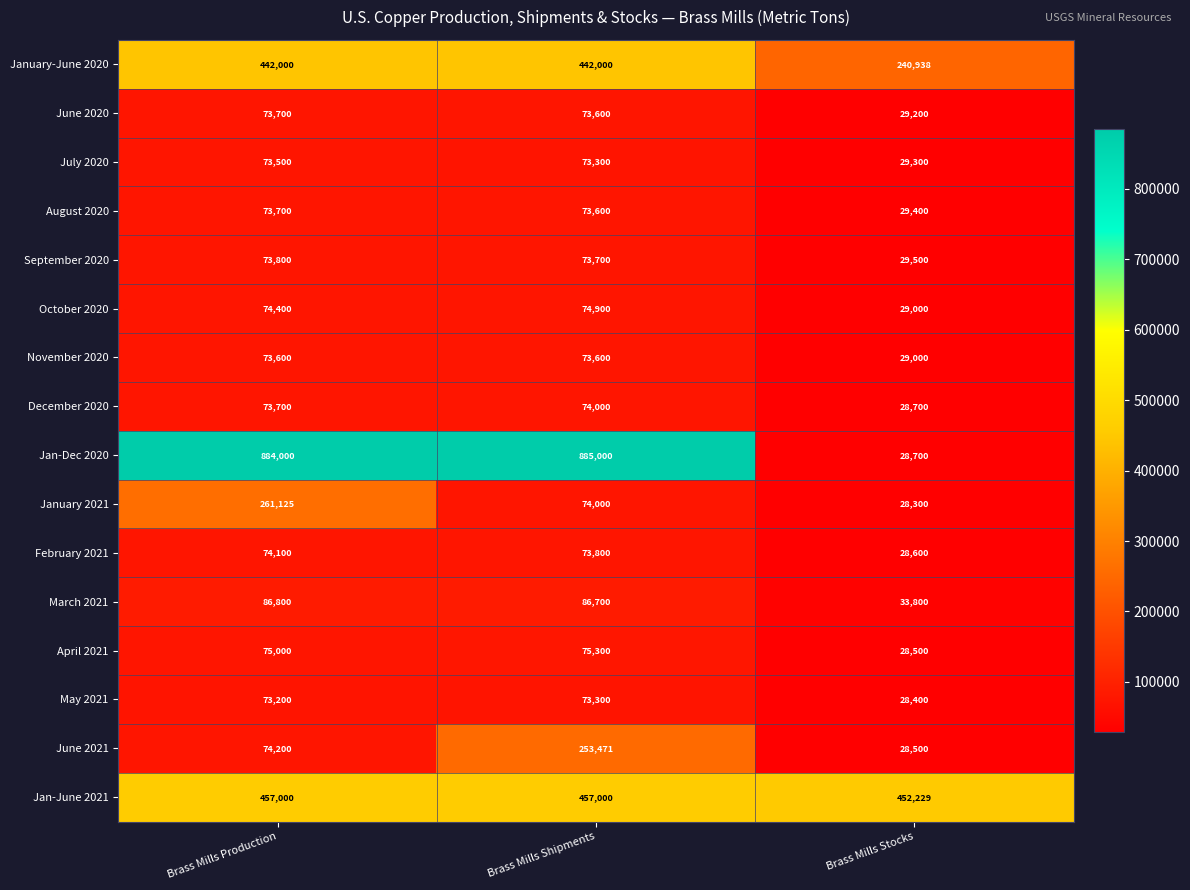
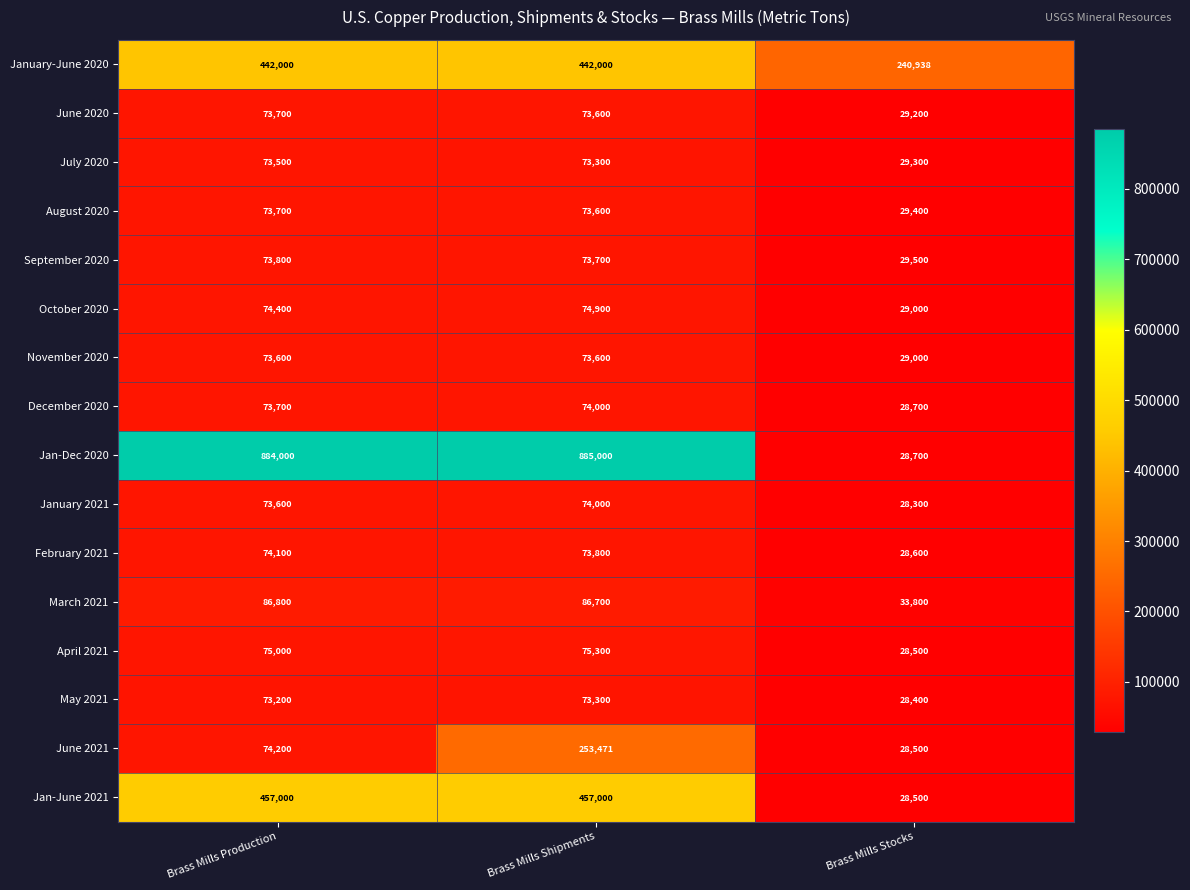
  {
    "January-June 2020": {
      "Brass Mills Production": "442,000",
      "Brass Mills Shipments": "442,000",
      "Brass Mills Stocks": "240,938"
    },
    "June 2020": {
      "Brass Mills Production": "73,700",
      "Brass Mills Shipments": "73,600",
      "Brass Mills Stocks": "29,200"
    },
    "July 2020": {
      "Brass Mills Production": "73,500",
      "Brass Mills Shipments": "73,300",
      "Brass Mills Stocks": "29,300"
    },
    "August 2020": {
      "Brass Mills Production": "73,700",
      "Brass Mills Shipments": "73,600",
      "Brass Mills Stocks": "29,400"
    },
    "September 2020": {
      "Brass Mills Production": "73,800",
      "Brass Mills Shipments": "73,700",
      "Brass Mills Stocks": "29,500"
    },
    "October 2020": {
      "Brass Mills Production": "74,400",
      "Brass Mills Shipments": "74,900",
      "Brass Mills Stocks": "29,000"
    },
    "November 2020": {
      "Brass Mills Production": "73,600",
      "Brass Mills Shipments": "73,600",
      "Brass Mills Stocks": "29,000"
    },
    "December 2020": {
      "Brass Mills Production": "73,700",
      "Brass Mills Shipments": "74,000",
      "Brass Mills Stocks": "28,700"
    },
    "Jan-Dec 2020": {
      "Brass Mills Production": "884,000",
      "Brass Mills Shipments": "885,000",
      "Brass Mills Stocks": "28,700"
    },
    "January 2021": {
-     "Brass Mills Production": "261,125",
+     "Brass Mills Production": "73,600",
      "Brass Mills Shipments": "74,000",
      "Brass Mills Stocks": "28,300"
    },
    "February 2021": {
      "Brass Mills Production": "74,100",
      "Brass Mills Shipments": "73,800",
      "Brass Mills Stocks": "28,600"
    },
    "March 2021": {
      "Brass Mills Production": "86,800",
      "Brass Mills Shipments": "86,700",
      "Brass Mills Stocks": "33,800"
    },
    "April 2021": {
      "Brass Mills Production": "75,000",
      "Brass Mills Shipments": "75,300",
      "Brass Mills Stocks": "28,500"
    },
    "May 2021": {
      "Brass Mills Production": "73,200",
      "Brass Mills Shipments": "73,300",
      "Brass Mills Stocks": "28,400"
    },
    "June 2021": {
      "Brass Mills Production": "74,200",
      "Brass Mills Shipments": "253,471",
      "Brass Mills Stocks": "28,500"
    },
    "Jan-June 2021": {
      "Brass Mills Production": "457,000",
      "Brass Mills Shipments": "457,000",
-     "Brass Mills Stocks": "452,229"
+     "Brass Mills Stocks": "28,500"
    }
  }
